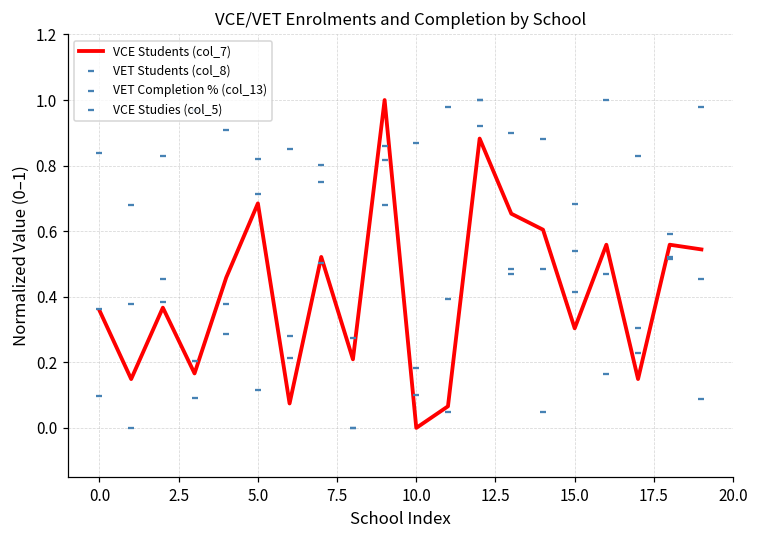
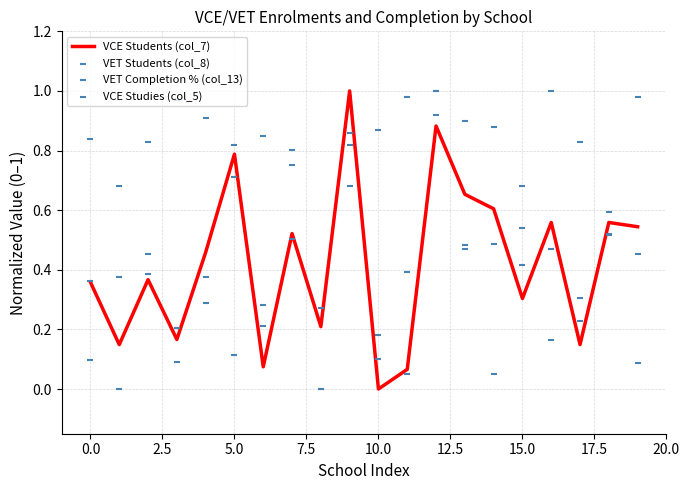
  {
    "VCE Students (col_7)": {
-     "5.0": 0.68,
+     "5.0": 0.79,
      "10.0": 0.00,
      "15.0": 0.30
    }
  }
